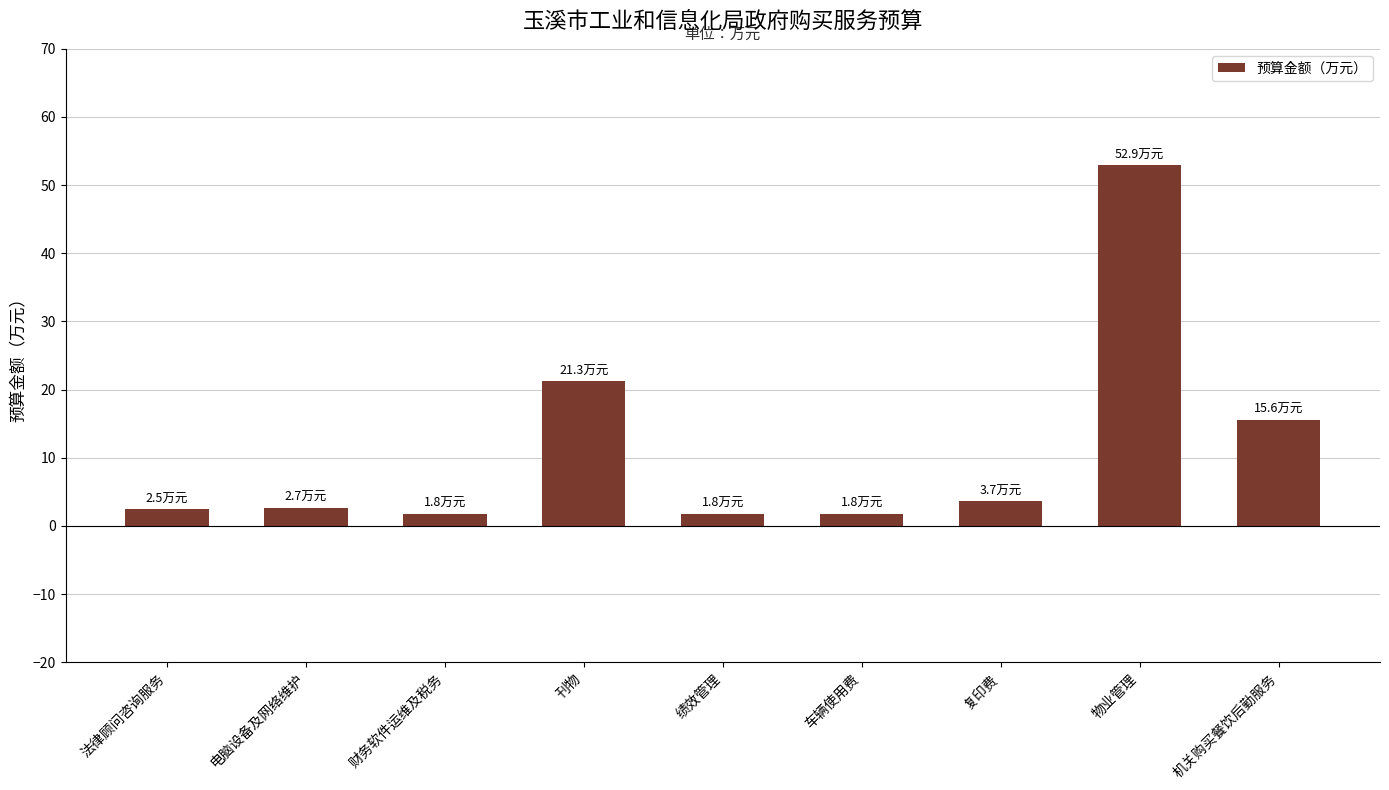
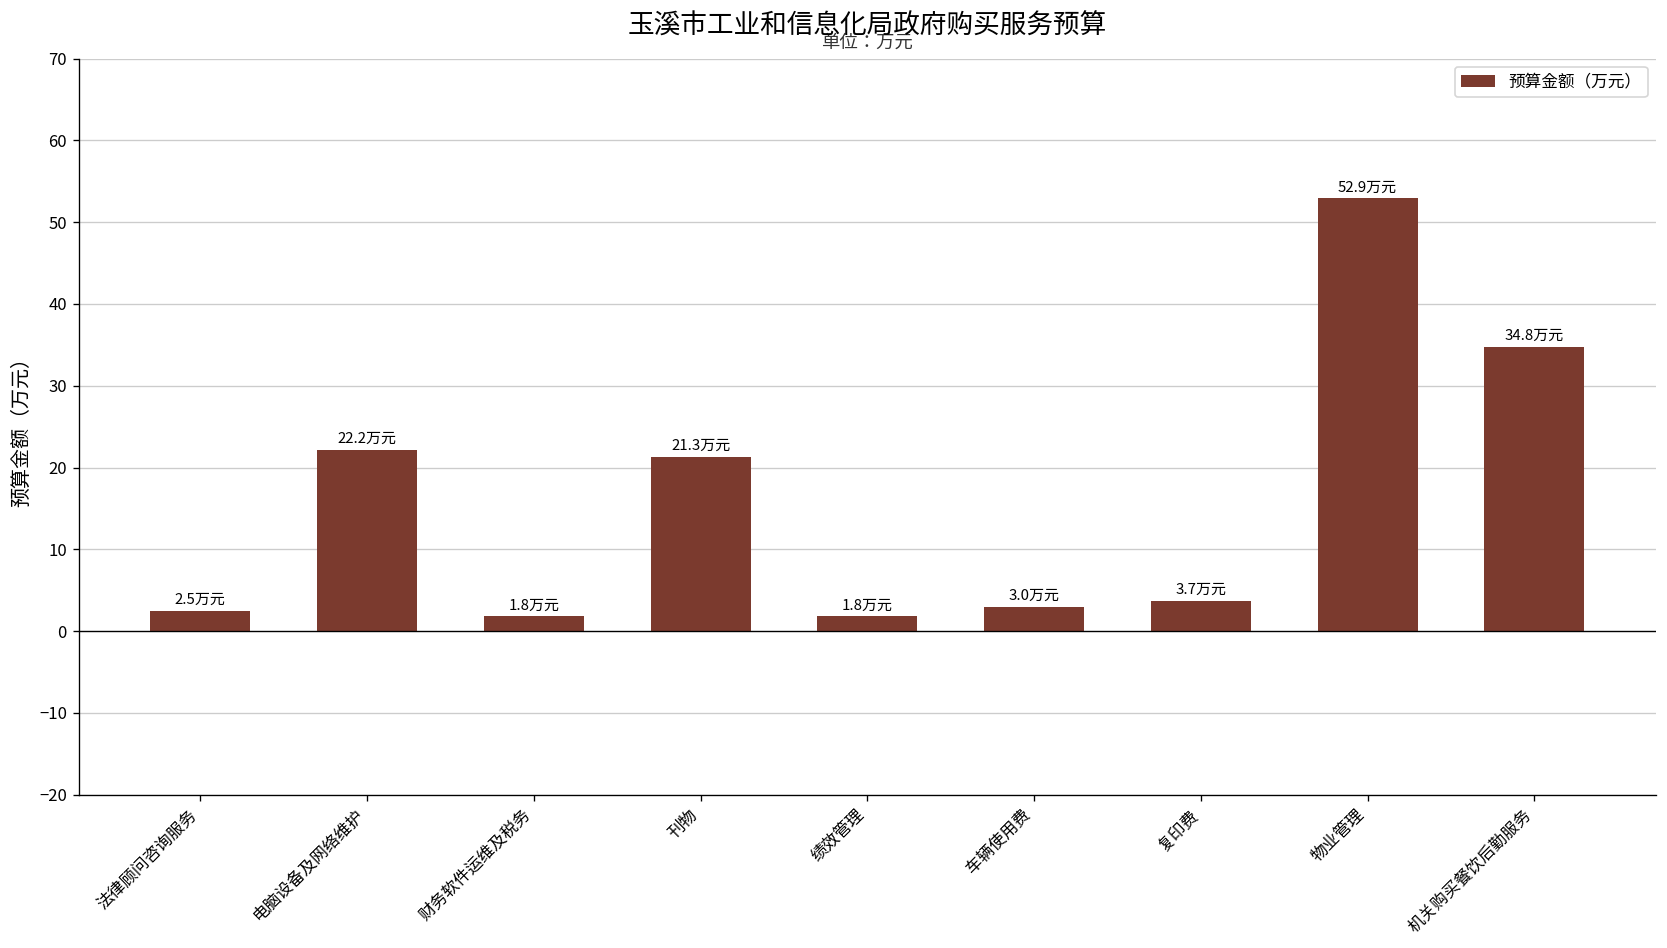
  {
    "法律顾问咨询服务": 2.5,
-   "电脑设备及网络维护": 2.7,
+   "电脑设备及网络维护": 22.2,
    "财务软件运维及税务": 1.8,
    "刊物": 21.3,
    "绩效管理": 1.8,
-   "车辆使用费": 1.8,
+   "车辆使用费": 3.0,
    "复印费": 3.7,
    "物业管理": 52.9,
-   "机关购买餐饮后勤服务": 15.6
+   "机关购买餐饮后勤服务": 34.8
  }
